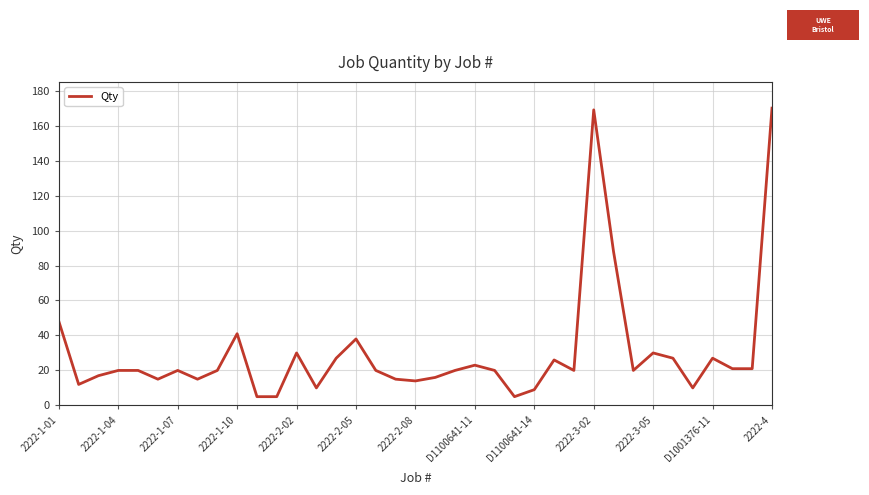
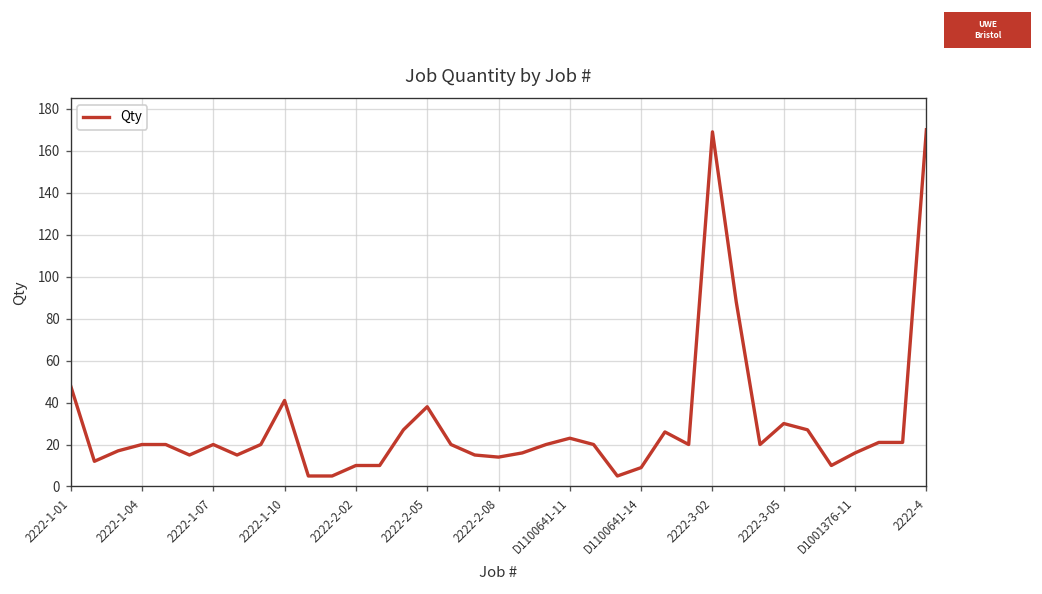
  {
    "2222-1-01": 48,
    "2222-1-04": 20,
    "2222-1-07": 20,
    "2222-1-10": 41,
-   "2222-2-02": 30,
+   "2222-2-02": 10,
    "2222-2-05": 38,
    "2222-2-08": 14,
    "D1100641-11": 23,
    "D1100641-14": 9,
    "2222-3-02": 169,
    "2222-3-05": 30,
-   "D1001376-11": 27,
+   "D1001376-11": 16,
    "2222-4": 170
  }
